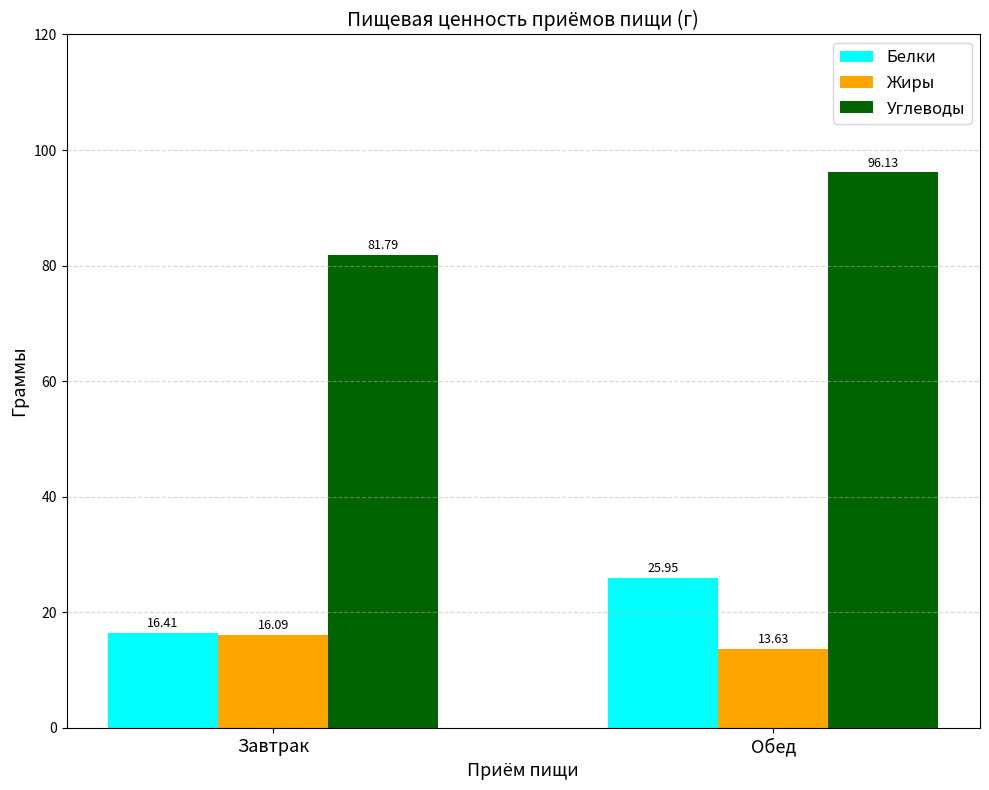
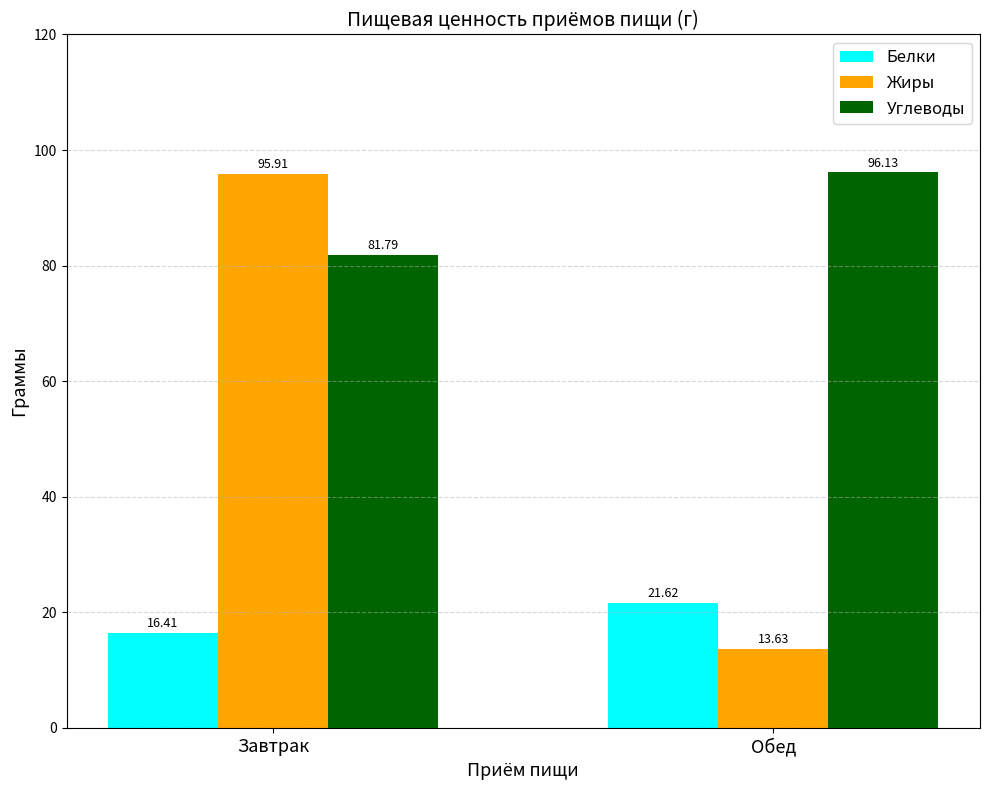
  {
    "Белки": {
      "Завтрак": 16.41,
-     "Обед": 25.95
+     "Обед": 21.62
    },
    "Жиры": {
-     "Завтрак": 16.09,
+     "Завтрак": 95.91,
      "Обед": 13.63
    },
    "Углеводы": {
      "Завтрак": 81.79,
      "Обед": 96.13
    }
  }
